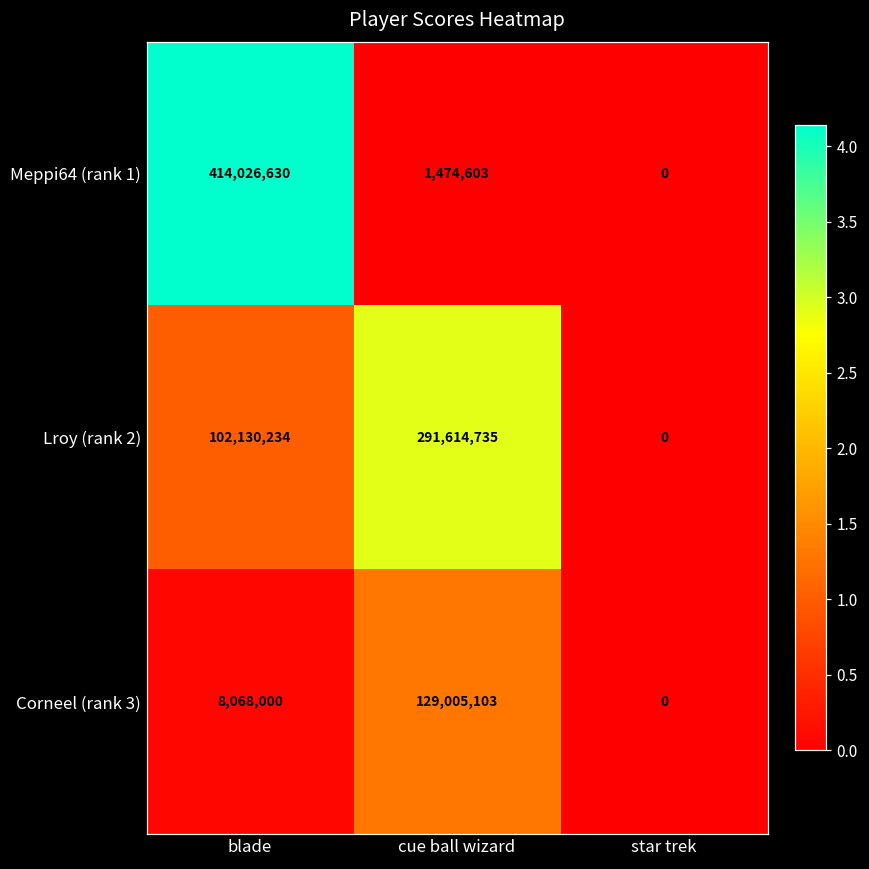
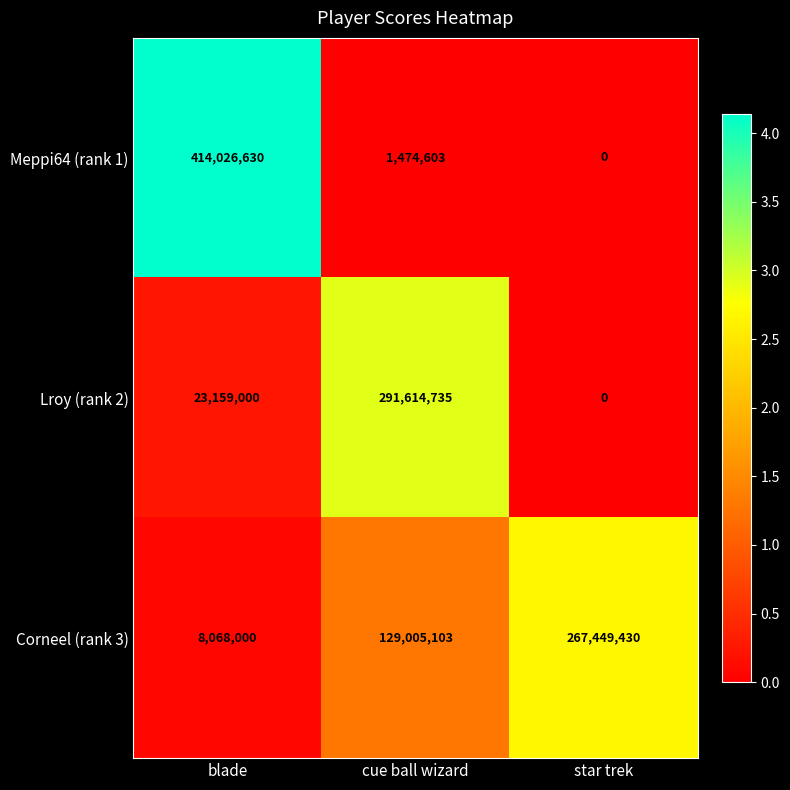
  {
    "Meppi64 (rank 1)": {
      "blade": "414,026,630",
      "cue ball wizard": "1,474,603",
      "star trek": "0"
    },
    "Lroy (rank 2)": {
-     "blade": "102,130,234",
+     "blade": "23,159,000",
      "cue ball wizard": "291,614,735",
      "star trek": "0"
    },
    "Corneel (rank 3)": {
      "blade": "8,068,000",
      "cue ball wizard": "129,005,103",
-     "star trek": "0"
+     "star trek": "267,449,430"
    }
  }
